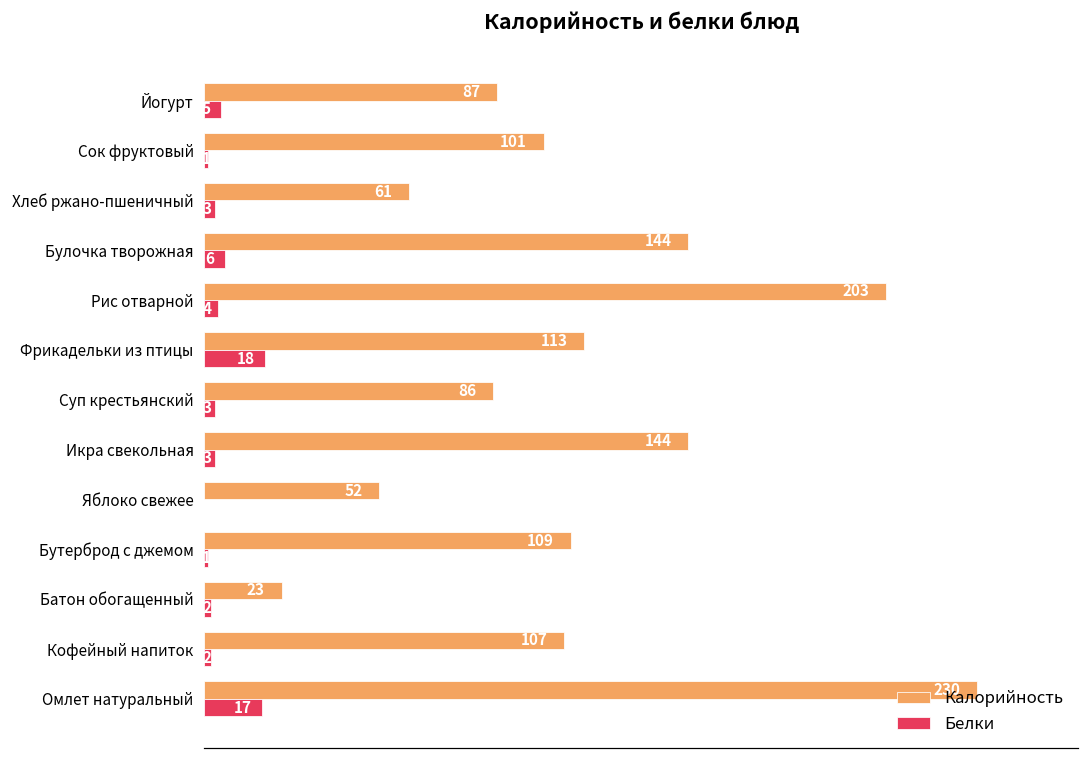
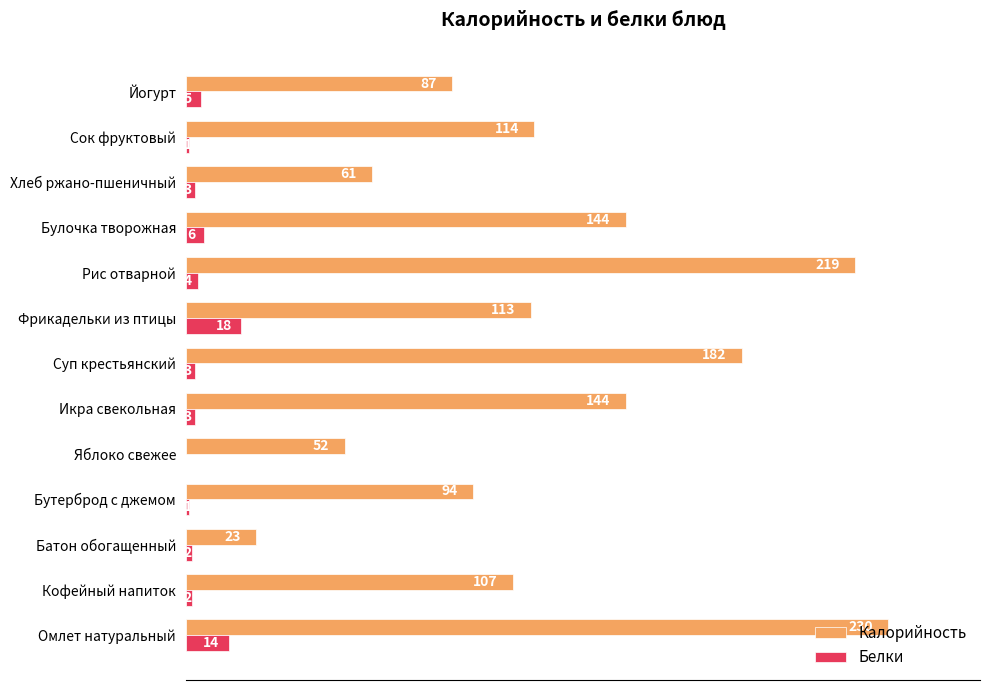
  {
    "Калорийность": {
      "Йогурт": 87,
-     "Сок фруктовый": 101,
+     "Сок фруктовый": 114,
      "Хлеб ржано-пшеничный": 61,
      "Булочка творожная": 144,
-     "Рис отварной": 203,
+     "Рис отварной": 219,
      "Фрикадельки из птицы": 113,
-     "Суп крестьянский": 86,
+     "Суп крестьянский": 182,
      "Икра свекольная": 144,
      "Яблоко свежее": 52,
-     "Бутерброд с джемом": 109,
+     "Бутерброд с джемом": 94,
      "Батон обогащенный": 23,
      "Кофейный напиток": 107,
      "Омлет натуральный": 230
    },
    "Белки": {
      "Булочка творожная": 6,
      "Фрикадельки из птицы": 18,
-     "Омлет натуральный": 17
+     "Омлет натуральный": 14
    }
  }
